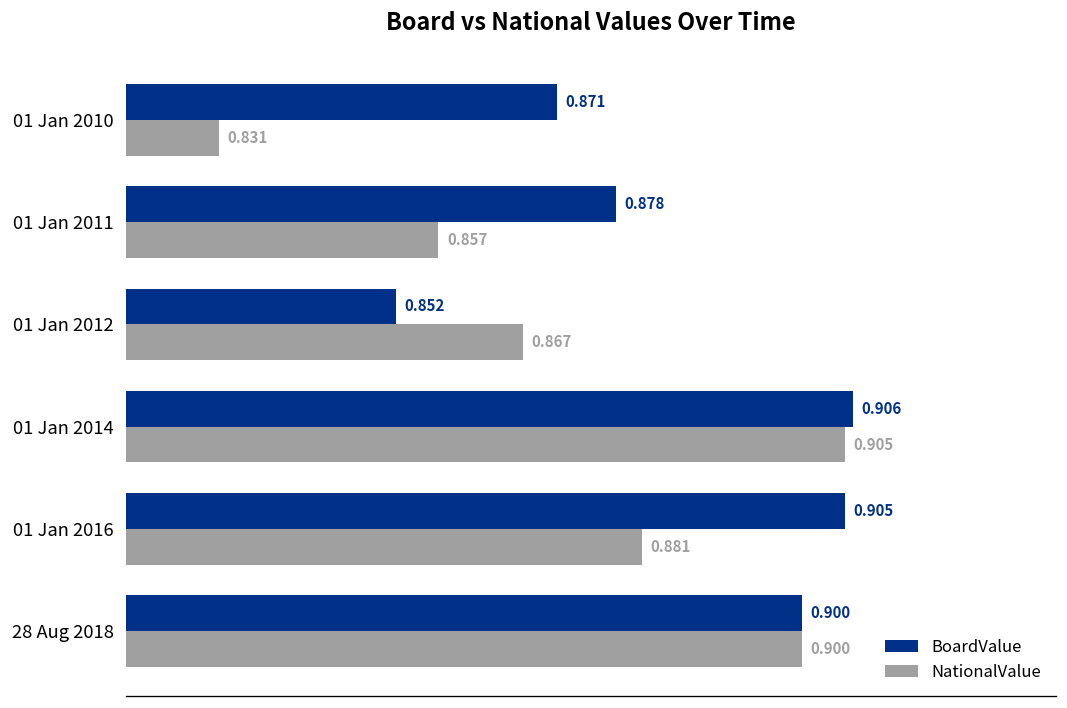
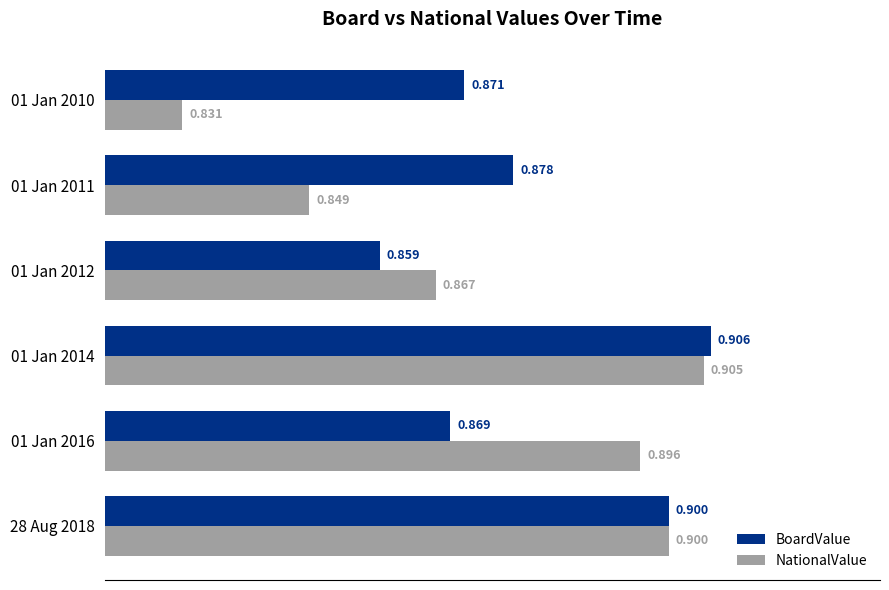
  {
    "BoardValue": {
      "01 Jan 2010": 0.871,
      "01 Jan 2011": 0.878,
-     "01 Jan 2012": 0.852,
+     "01 Jan 2012": 0.859,
      "01 Jan 2014": 0.906,
-     "01 Jan 2016": 0.905,
+     "01 Jan 2016": 0.869,
      "28 Aug 2018": 0.900
    },
    "NationalValue": {
      "01 Jan 2010": 0.831,
-     "01 Jan 2011": 0.857,
+     "01 Jan 2011": 0.849,
      "01 Jan 2012": 0.867,
      "01 Jan 2014": 0.905,
-     "01 Jan 2016": 0.881,
+     "01 Jan 2016": 0.896,
      "28 Aug 2018": 0.900
    }
  }
